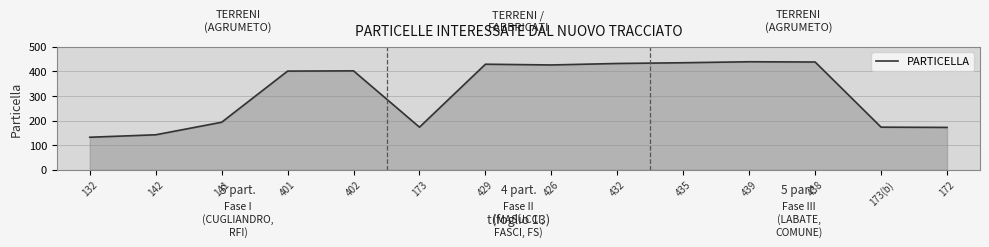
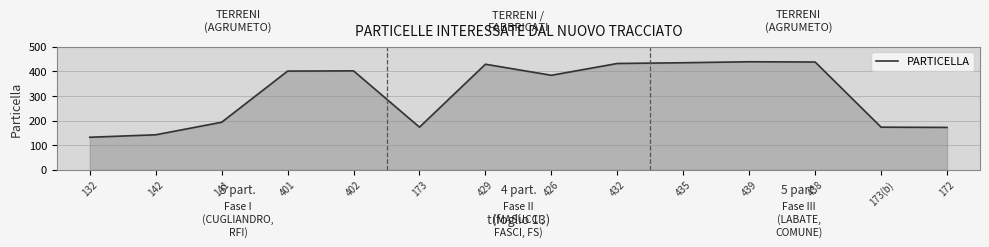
  {
    "132": 130,
    "142": 140,
    "141": 190,
    "401": 400,
    "402": 400,
    "173": 170,
    "429": 430,
-   "426": 430,
+   "426": 380,
    "432": 430,
    "435": 440,
    "439": 440,
    "438": 440,
    "173(b)": 170,
    "172": 170
  }
